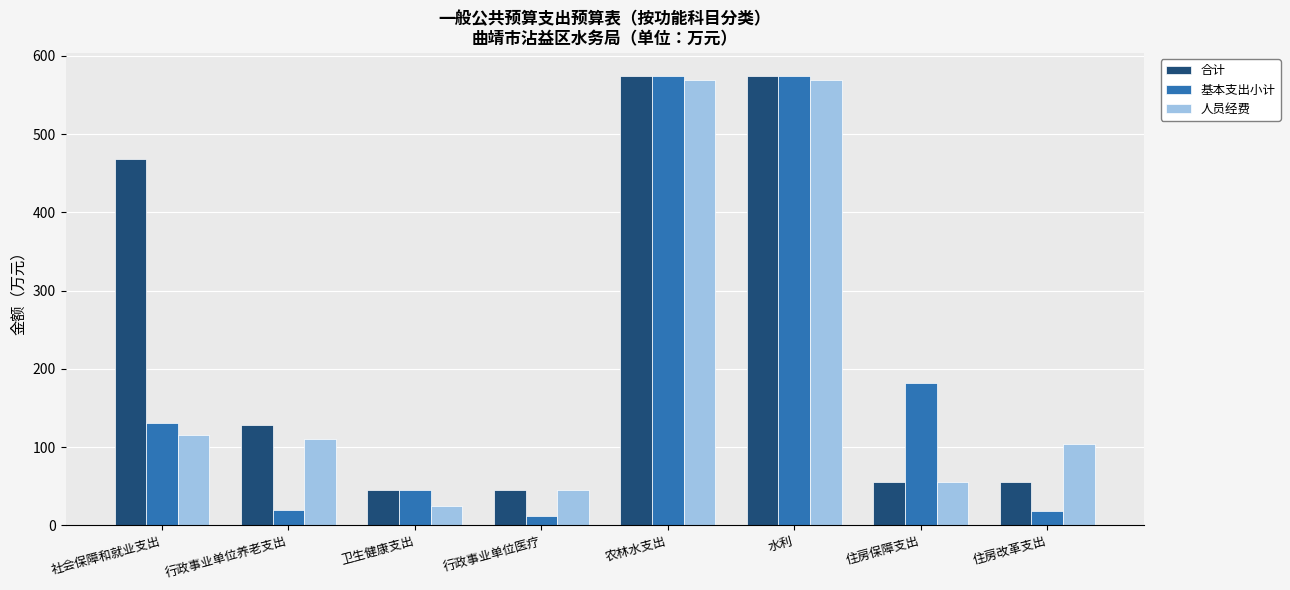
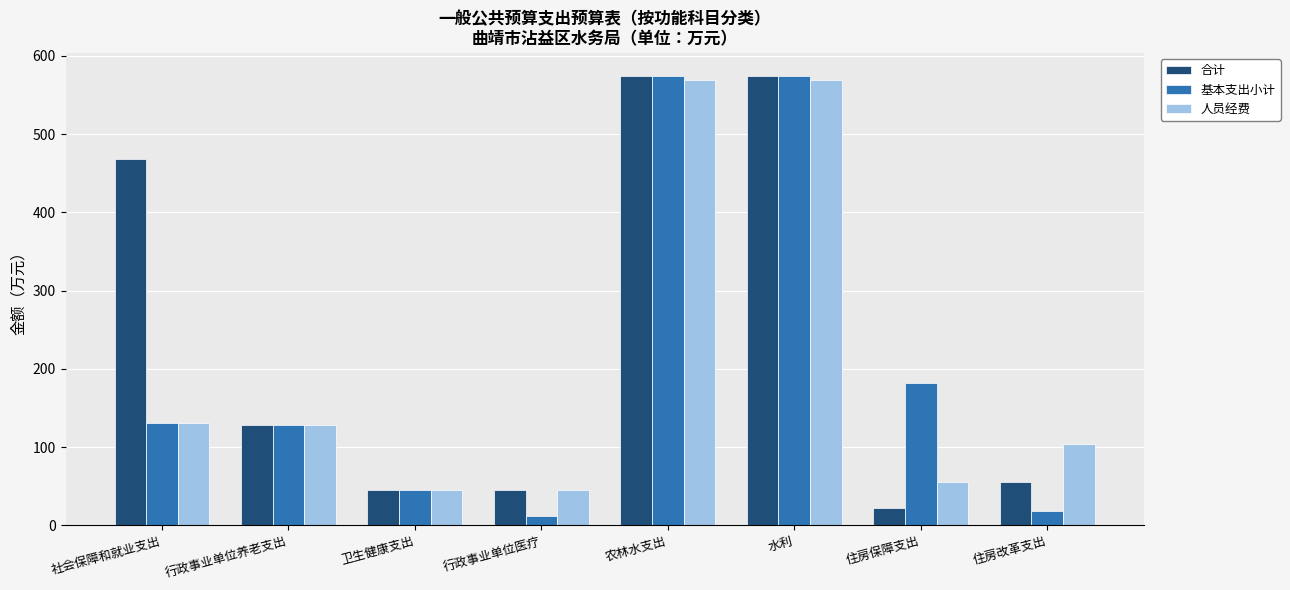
  {
    "合计": {
      "社会保障和就业支出": 470,
      "行政事业单位养老支出": 130,
      "卫生健康支出": 50,
      "行政事业单位医疗": 50,
      "农林水支出": 570,
      "水利": 570,
-     "住房保障支出": 60,
+     "住房保障支出": 20,
      "住房改革支出": 60
    },
    "基本支出小计": {
      "社会保障和就业支出": 130,
-     "行政事业单位养老支出": 20,
+     "行政事业单位养老支出": 130,
      "卫生健康支出": 50,
      "行政事业单位医疗": 10,
      "农林水支出": 570,
      "水利": 570,
      "住房保障支出": 180,
      "住房改革支出": 20
    },
    "人员经费": {
-     "社会保障和就业支出": 120,
-     "行政事业单位养老支出": 110,
-     "卫生健康支出": 30,
+     "社会保障和就业支出": 130,
+     "行政事业单位养老支出": 130,
+     "卫生健康支出": 50,
      "行政事业单位医疗": 50,
      "农林水支出": 570,
      "水利": 570,
      "住房保障支出": 60,
      "住房改革支出": 100
    }
  }
